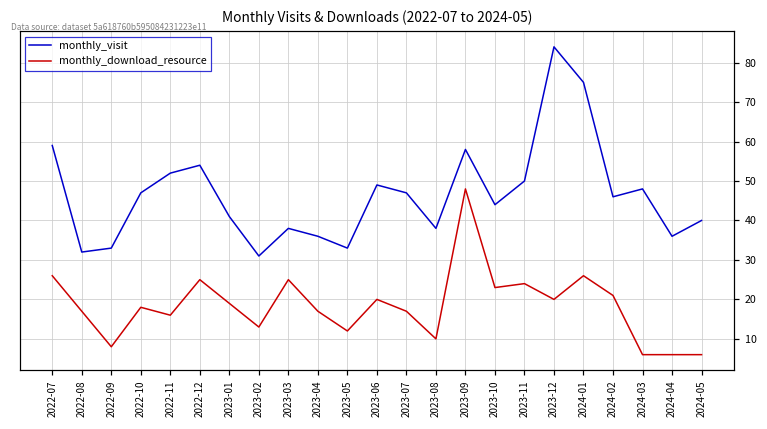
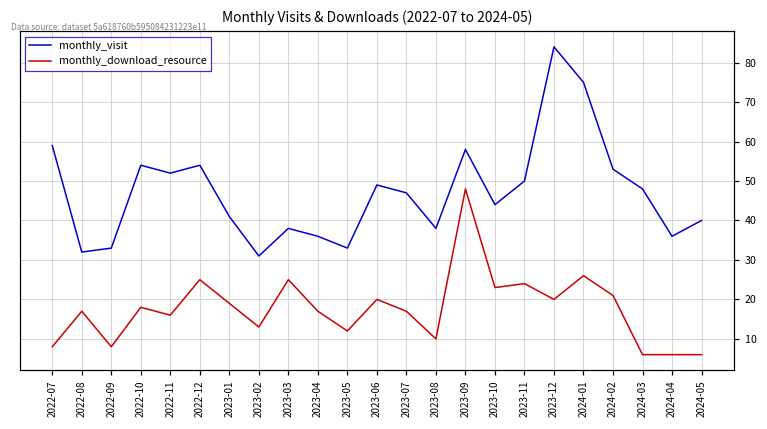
  {
    "monthly_visit": {
      "2022-07": 59,
      "2022-08": 32,
      "2022-09": 33,
-     "2022-10": 47,
+     "2022-10": 54,
      "2022-11": 52,
      "2022-12": 54,
      "2023-01": 41,
      "2023-02": 31,
      "2023-03": 38,
      "2023-04": 36,
      "2023-05": 33,
      "2023-06": 49,
      "2023-07": 47,
      "2023-08": 38,
      "2023-09": 58,
      "2023-10": 44,
      "2023-11": 50,
      "2023-12": 84,
      "2024-01": 75,
-     "2024-02": 46,
+     "2024-02": 53,
      "2024-03": 48,
      "2024-04": 36,
      "2024-05": 40
    },
    "monthly_download_resource": {
-     "2022-07": 26,
+     "2022-07": 8,
      "2022-08": 17,
      "2022-09": 8,
      "2022-10": 18,
      "2022-11": 16,
      "2022-12": 25,
      "2023-01": 19,
      "2023-02": 13,
      "2023-03": 25,
      "2023-04": 17,
      "2023-05": 12,
      "2023-06": 20,
      "2023-07": 17,
      "2023-08": 10,
      "2023-09": 48,
      "2023-10": 23,
      "2023-11": 24,
      "2023-12": 20,
      "2024-01": 26,
      "2024-02": 21,
      "2024-03": 6,
      "2024-04": 6,
      "2024-05": 6
    }
  }
